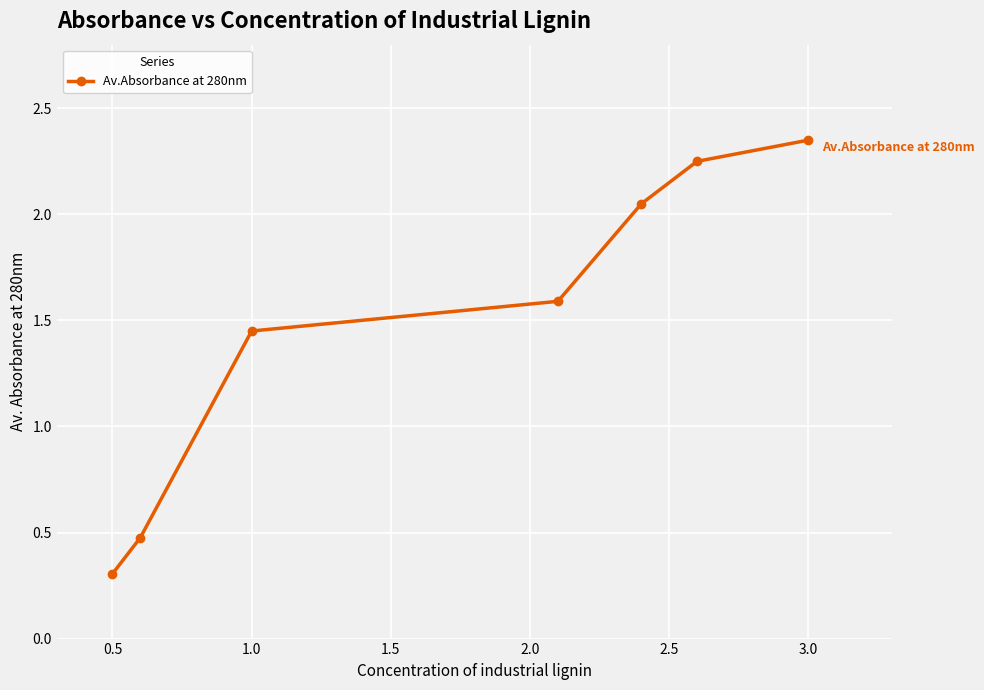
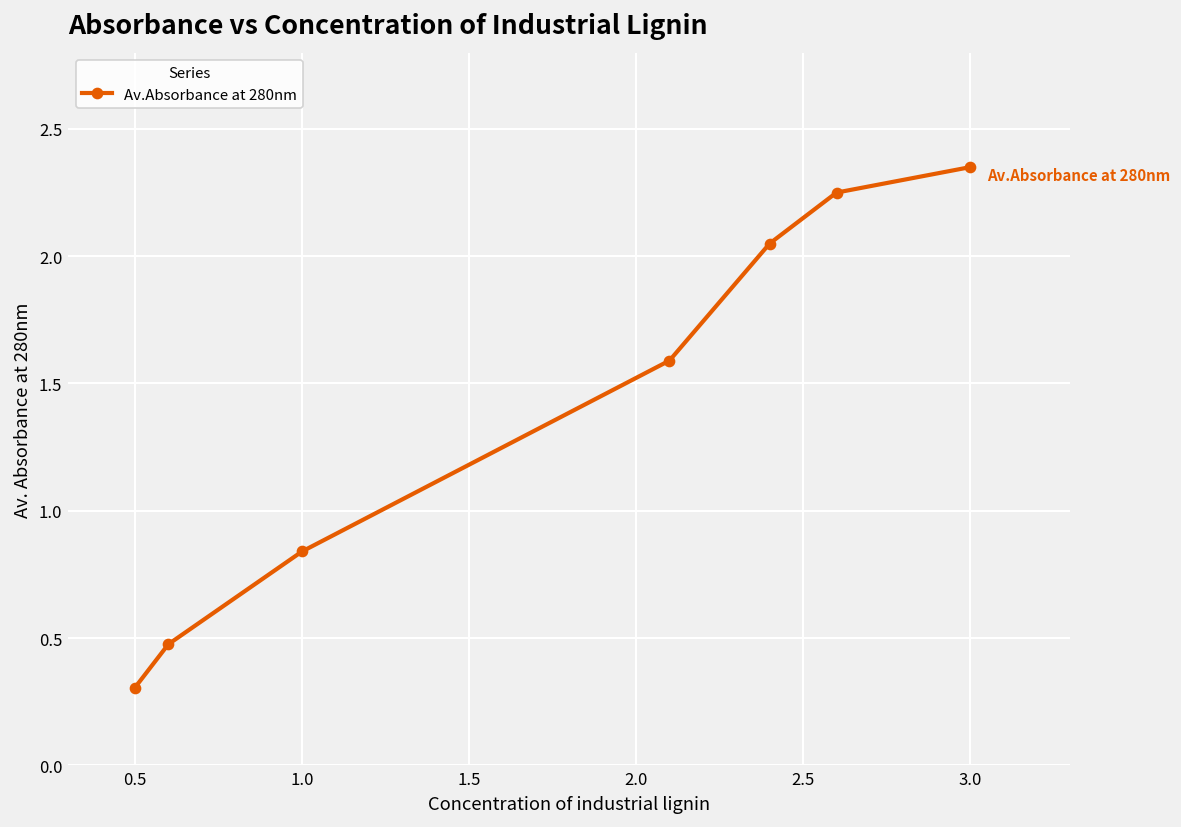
  {
    "0.5": 0.31,
-   "1.0": 1.45
+   "1.0": 0.84
  }
